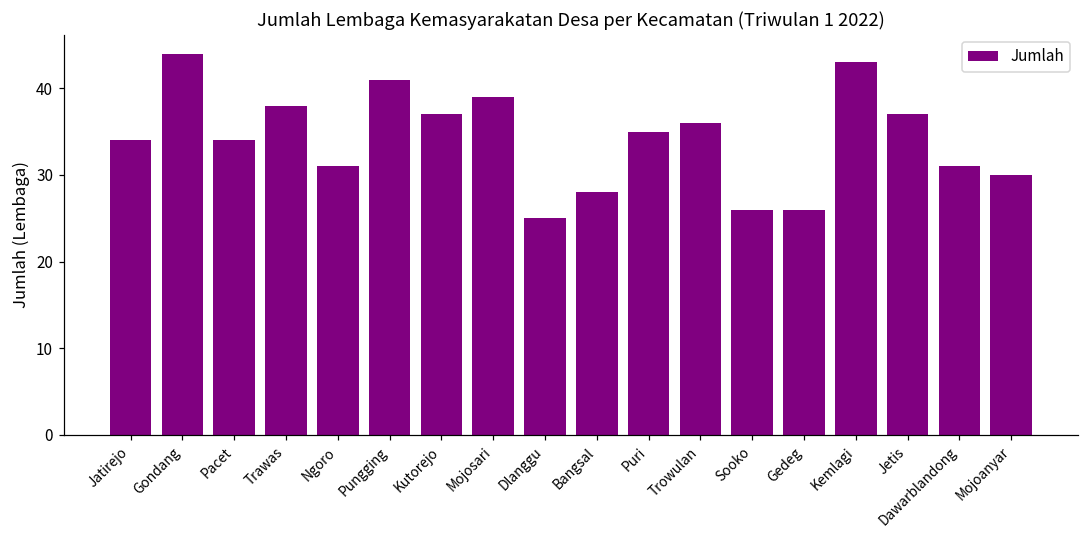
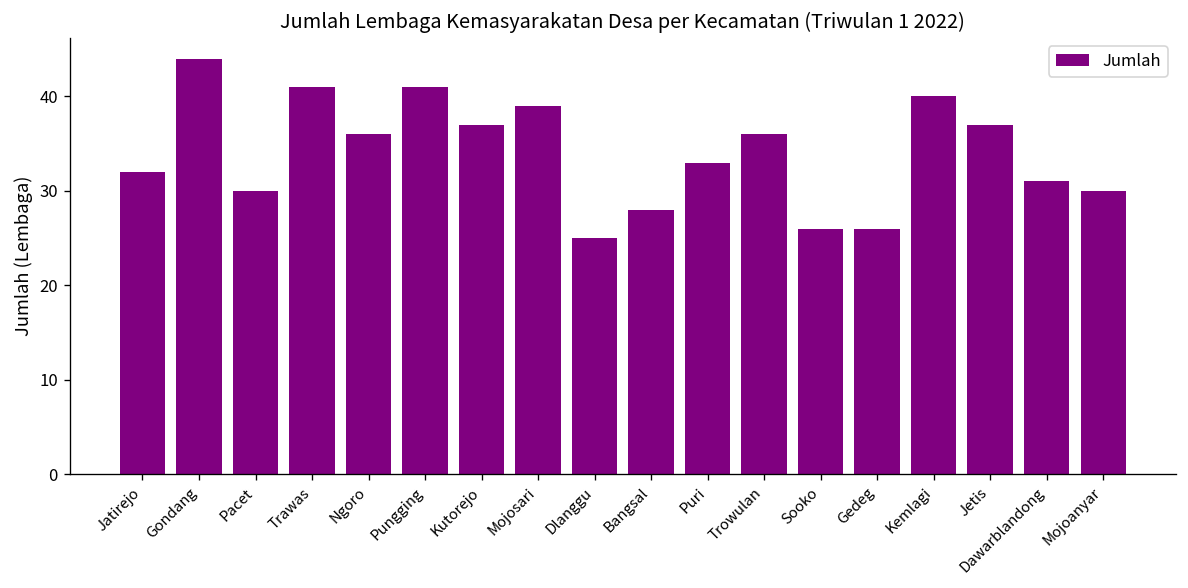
  {
-   "Jatirejo": 34,
+   "Jatirejo": 32,
    "Gondang": 44,
-   "Pacet": 34,
-   "Trawas": 38,
-   "Ngoro": 31,
+   "Pacet": 30,
+   "Trawas": 41,
+   "Ngoro": 36,
    "Pungging": 41,
    "Kutorejo": 37,
    "Mojosari": 39,
    "Dlanggu": 25,
    "Bangsal": 28,
-   "Puri": 35,
+   "Puri": 33,
    "Trowulan": 36,
    "Sooko": 26,
    "Gedeg": 26,
-   "Kemlagi": 43,
+   "Kemlagi": 40,
    "Jetis": 37,
    "Dawarblandong": 31,
    "Mojoanyar": 30
  }
